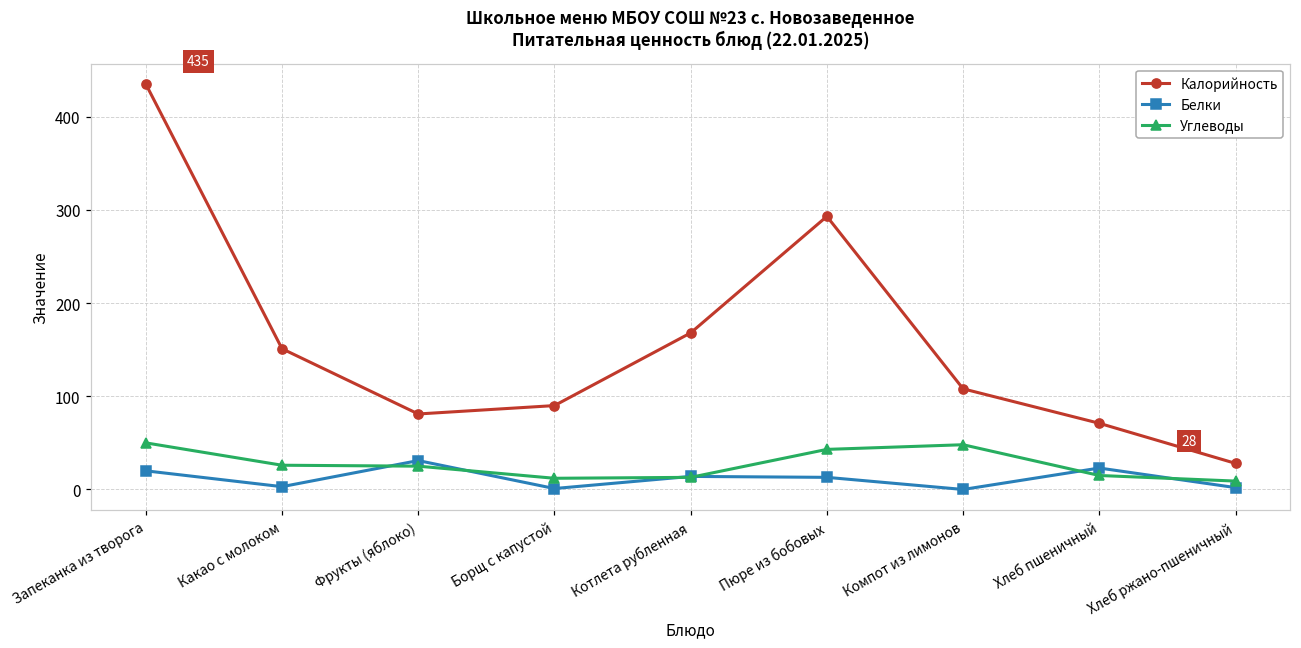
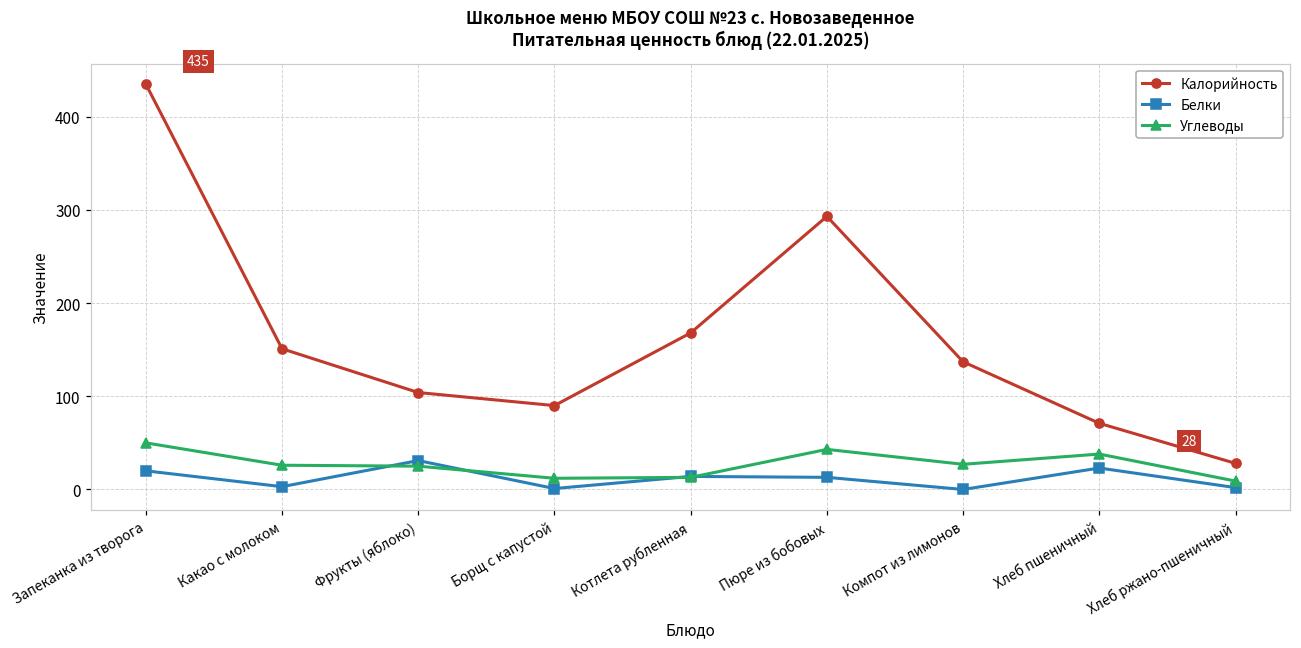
  {
    "Калорийность": {
      "Запеканка из творога": 440,
      "Какао с молоком": 150,
-     "Фрукты (яблоко)": 80,
+     "Фрукты (яблоко)": 100,
      "Борщ с капустой": 90,
      "Котлета рубленная": 170,
      "Пюре из бобовых": 290,
-     "Компот из лимонов": 110,
+     "Компот из лимонов": 140,
      "Хлеб пшеничный": 70,
      "Хлеб ржано-пшеничный": 30
    },
    "Белки": {
      "Запеканка из творога": 20,
      "Какао с молоком": 0,
      "Фрукты (яблоко)": 30,
      "Борщ с капустой": 0,
      "Пюре из бобовых": 10,
      "Компот из лимонов": 0,
      "Хлеб пшеничный": 20,
      "Хлеб ржано-пшеничный": 0
    },
    "Углеводы": {
      "Запеканка из творога": 50,
      "Какао с молоком": 30,
      "Фрукты (яблоко)": 30,
      "Борщ с капустой": 10,
      "Пюре из бобовых": 40,
-     "Компот из лимонов": 50,
-     "Хлеб пшеничный": 20,
+     "Компот из лимонов": 30,
+     "Хлеб пшеничный": 40,
      "Хлеб ржано-пшеничный": 10
    }
  }
